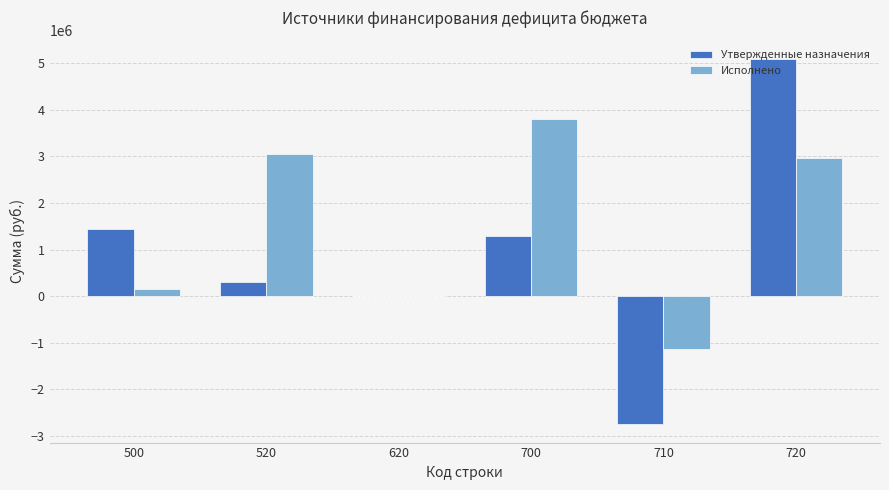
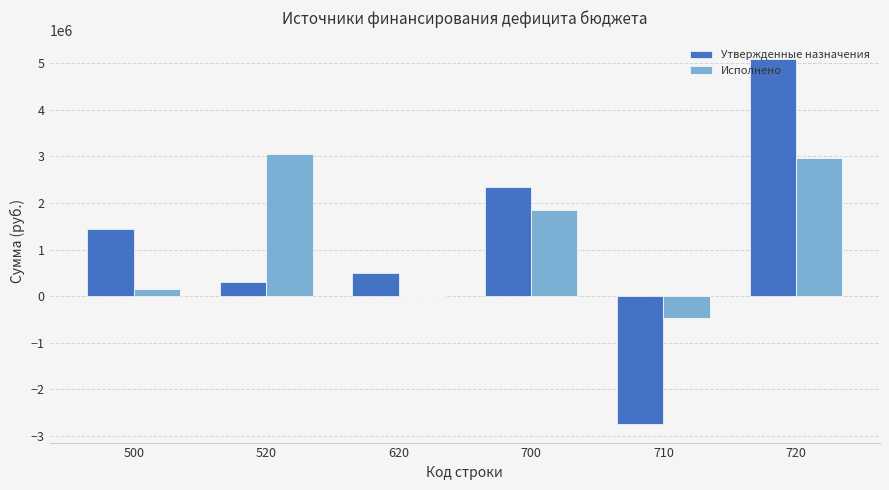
  {
    "Утвержденные назначения": {
      "500": 1400000,
      "520": 300000,
-     "620": 0,
-     "700": 1300000,
+     "620": 500000,
+     "700": 2300000,
      "710": -2700000,
      "720": 5100000
    },
    "Исполнено": {
      "500": 200000,
      "520": 3100000,
      "620": 0,
-     "700": 3800000,
-     "710": -1100000,
+     "700": 1800000,
+     "710": -500000,
      "720": 3000000
    }
  }
